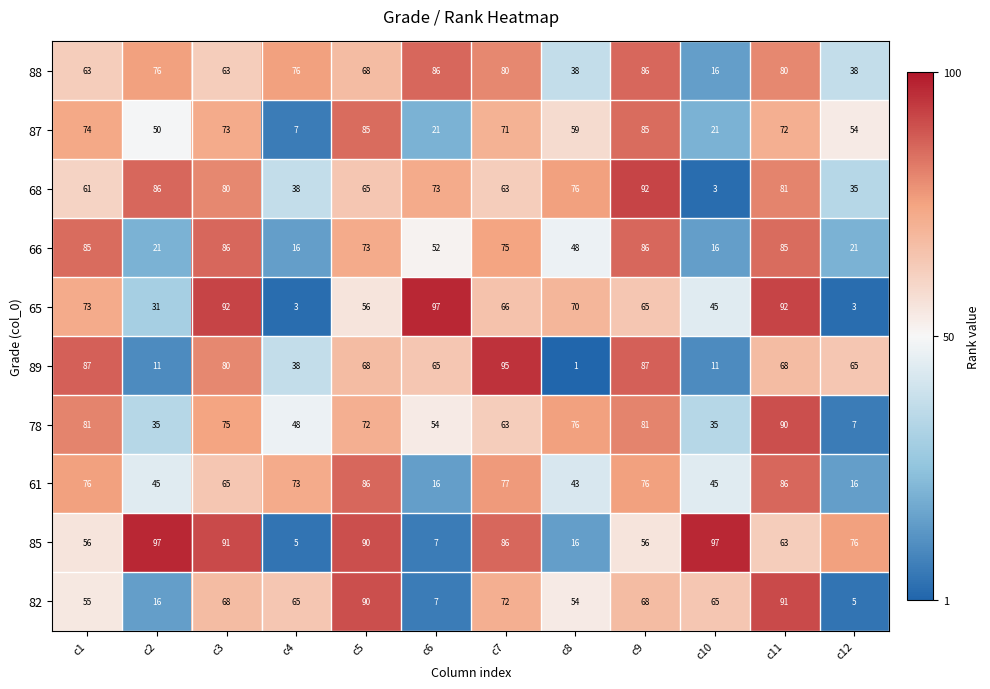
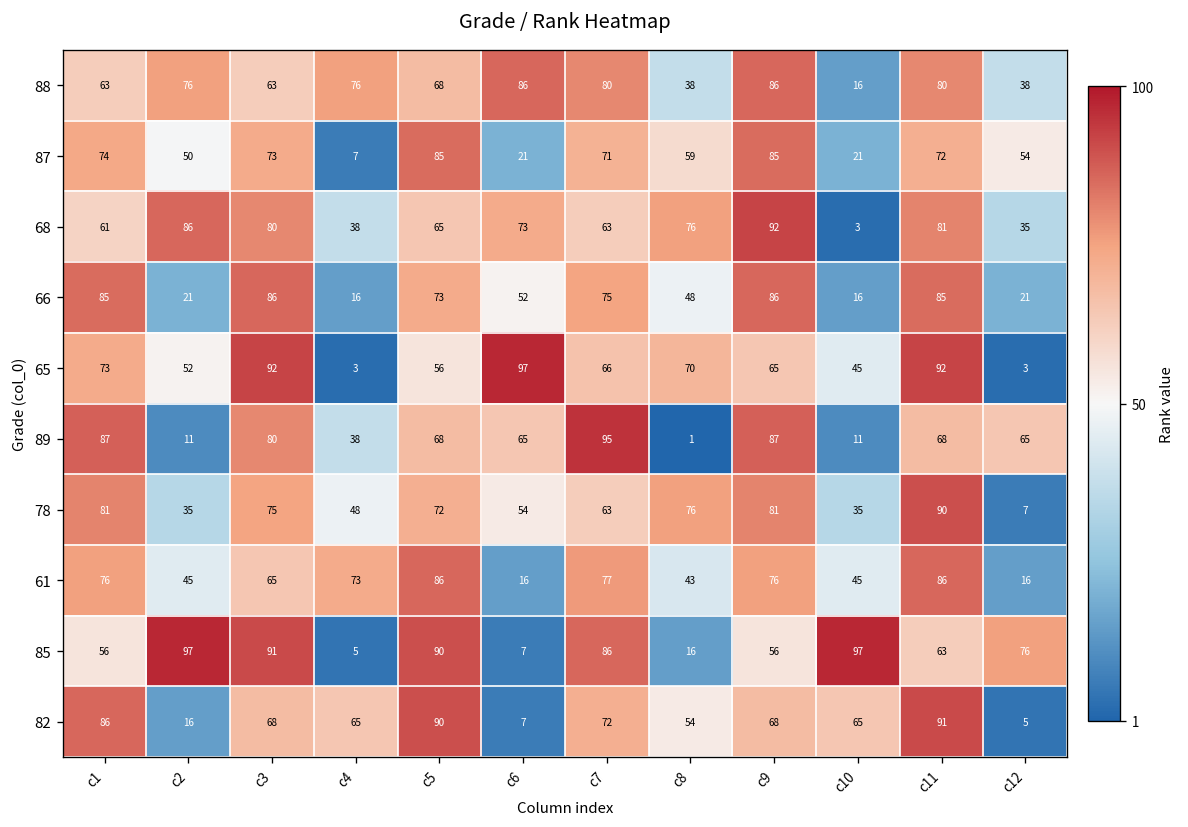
  {
    "88": {
      "c1": 63,
      "c2": 76,
      "c3": 63,
      "c4": 76,
      "c5": 68,
      "c6": 86,
      "c7": 80,
      "c8": 38,
      "c9": 86,
      "c10": 16,
      "c11": 80,
      "c12": 38
    },
    "87": {
      "c1": 74,
      "c2": 50,
      "c3": 73,
      "c4": 7,
      "c5": 85,
      "c6": 21,
      "c7": 71,
      "c8": 59,
      "c9": 85,
      "c10": 21,
      "c11": 72,
      "c12": 54
    },
    "68": {
      "c1": 61,
      "c2": 86,
      "c3": 80,
      "c4": 38,
      "c5": 65,
      "c6": 73,
      "c7": 63,
      "c8": 76,
      "c9": 92,
      "c10": 3,
      "c11": 81,
      "c12": 35
    },
    "66": {
      "c1": 85,
      "c2": 21,
      "c3": 86,
      "c4": 16,
      "c5": 73,
      "c6": 52,
      "c7": 75,
      "c8": 48,
      "c9": 86,
      "c10": 16,
      "c11": 85,
      "c12": 21
    },
    "65": {
      "c1": 73,
-     "c2": 31,
+     "c2": 52,
      "c3": 92,
      "c4": 3,
      "c5": 56,
      "c6": 97,
      "c7": 66,
      "c8": 70,
      "c9": 65,
      "c10": 45,
      "c11": 92,
      "c12": 3
    },
    "89": {
      "c1": 87,
      "c2": 11,
      "c3": 80,
      "c4": 38,
      "c5": 68,
      "c6": 65,
      "c7": 95,
      "c8": 1,
      "c9": 87,
      "c10": 11,
      "c11": 68,
      "c12": 65
    },
    "78": {
      "c1": 81,
      "c2": 35,
      "c3": 75,
      "c4": 48,
      "c5": 72,
      "c6": 54,
      "c7": 63,
      "c8": 76,
      "c9": 81,
      "c10": 35,
      "c11": 90,
      "c12": 7
    },
    "61": {
      "c1": 76,
      "c2": 45,
      "c3": 65,
      "c4": 73,
      "c5": 86,
      "c6": 16,
      "c7": 77,
      "c8": 43,
      "c9": 76,
      "c10": 45,
      "c11": 86,
      "c12": 16
    },
    "85": {
      "c1": 56,
      "c2": 97,
      "c3": 91,
      "c4": 5,
      "c5": 90,
      "c6": 7,
      "c7": 86,
      "c8": 16,
      "c9": 56,
      "c10": 97,
      "c11": 63,
      "c12": 76
    },
    "82": {
-     "c1": 55,
+     "c1": 86,
      "c2": 16,
      "c3": 68,
      "c4": 65,
      "c5": 90,
      "c6": 7,
      "c7": 72,
      "c8": 54,
      "c9": 68,
      "c10": 65,
      "c11": 91,
      "c12": 5
    }
  }
